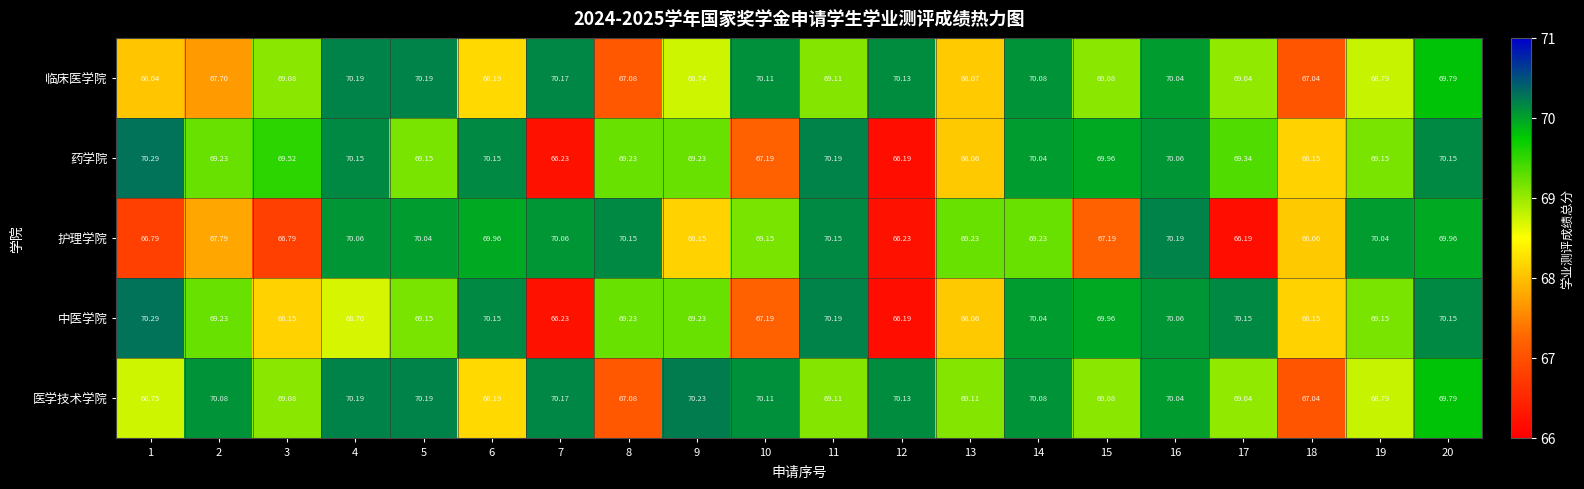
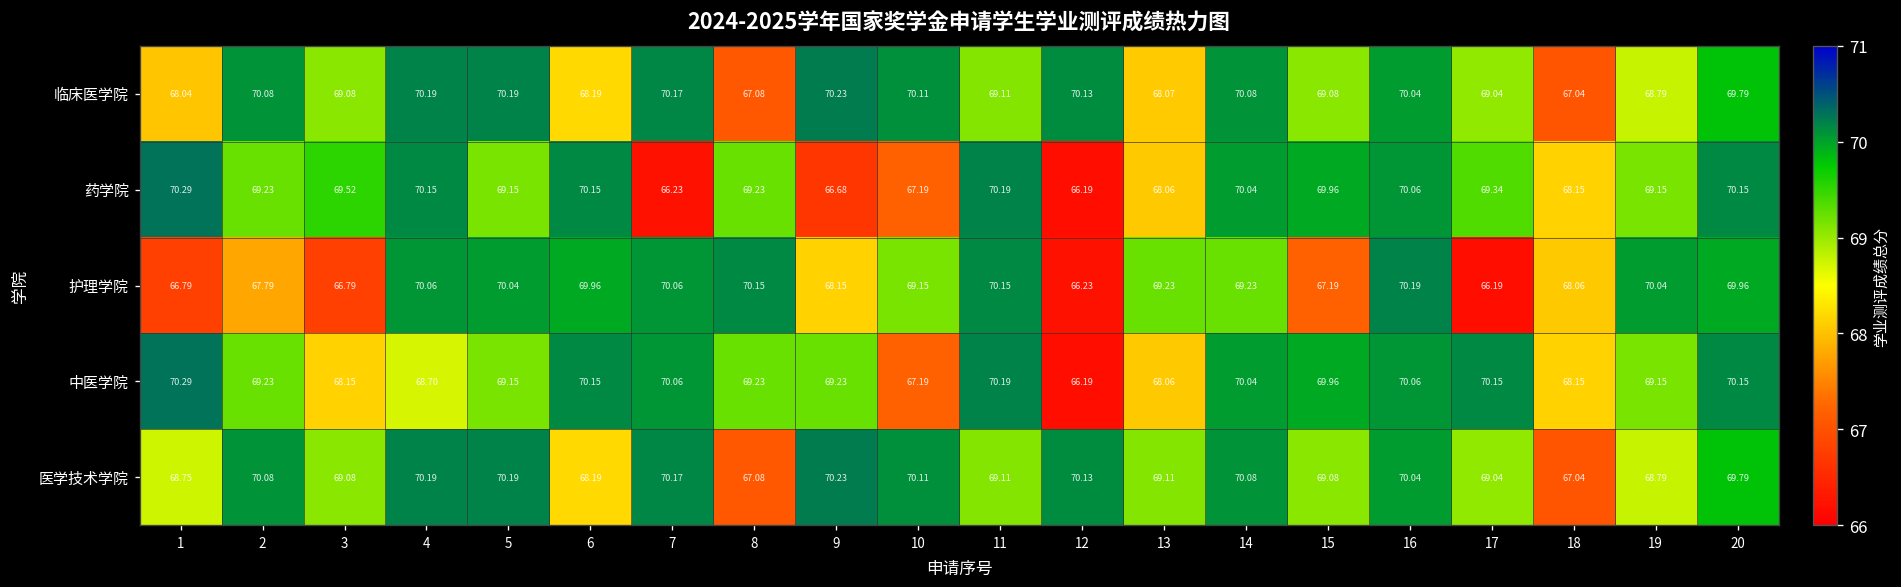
  {
    "临床医学院": {
      "1": 68.04,
-     "2": 67.70,
+     "2": 70.08,
      "3": 69.08,
      "4": 70.19,
      "5": 70.19,
      "6": 68.19,
      "7": 70.17,
      "8": 67.08,
-     "9": 68.74,
+     "9": 70.23,
      "10": 70.11,
      "11": 69.11,
      "12": 70.13,
      "13": 68.07,
      "14": 70.08,
      "15": 69.08,
      "16": 70.04,
      "17": 69.04,
      "18": 67.04,
      "19": 68.79,
      "20": 69.79
    },
    "药学院": {
      "1": 70.29,
      "2": 69.23,
      "3": 69.52,
      "4": 70.15,
      "5": 69.15,
      "6": 70.15,
      "7": 66.23,
      "8": 69.23,
-     "9": 69.23,
+     "9": 66.68,
      "10": 67.19,
      "11": 70.19,
      "12": 66.19,
      "13": 68.06,
      "14": 70.04,
      "15": 69.96,
      "16": 70.06,
      "17": 69.34,
      "18": 68.15,
      "19": 69.15,
      "20": 70.15
    },
    "护理学院": {
      "1": 66.79,
      "2": 67.79,
      "3": 66.79,
      "4": 70.06,
      "5": 70.04,
      "6": 69.96,
      "7": 70.06,
      "8": 70.15,
      "9": 68.15,
      "10": 69.15,
      "11": 70.15,
      "12": 66.23,
      "13": 69.23,
      "14": 69.23,
      "15": 67.19,
      "16": 70.19,
      "17": 66.19,
      "18": 68.06,
      "19": 70.04,
      "20": 69.96
    },
    "中医学院": {
      "1": 70.29,
      "2": 69.23,
      "3": 68.15,
      "4": 68.70,
      "5": 69.15,
      "6": 70.15,
-     "7": 66.23,
+     "7": 70.06,
      "8": 69.23,
      "9": 69.23,
      "10": 67.19,
      "11": 70.19,
      "12": 66.19,
      "13": 68.06,
      "14": 70.04,
      "15": 69.96,
      "16": 70.06,
      "17": 70.15,
      "18": 68.15,
      "19": 69.15,
      "20": 70.15
    },
    "医学技术学院": {
      "1": 68.75,
      "2": 70.08,
      "3": 69.08,
      "4": 70.19,
      "5": 70.19,
      "6": 68.19,
      "7": 70.17,
      "8": 67.08,
      "9": 70.23,
      "10": 70.11,
      "11": 69.11,
      "12": 70.13,
      "13": 69.11,
      "14": 70.08,
      "15": 69.08,
      "16": 70.04,
      "17": 69.04,
      "18": 67.04,
      "19": 68.79,
      "20": 69.79
    }
  }
